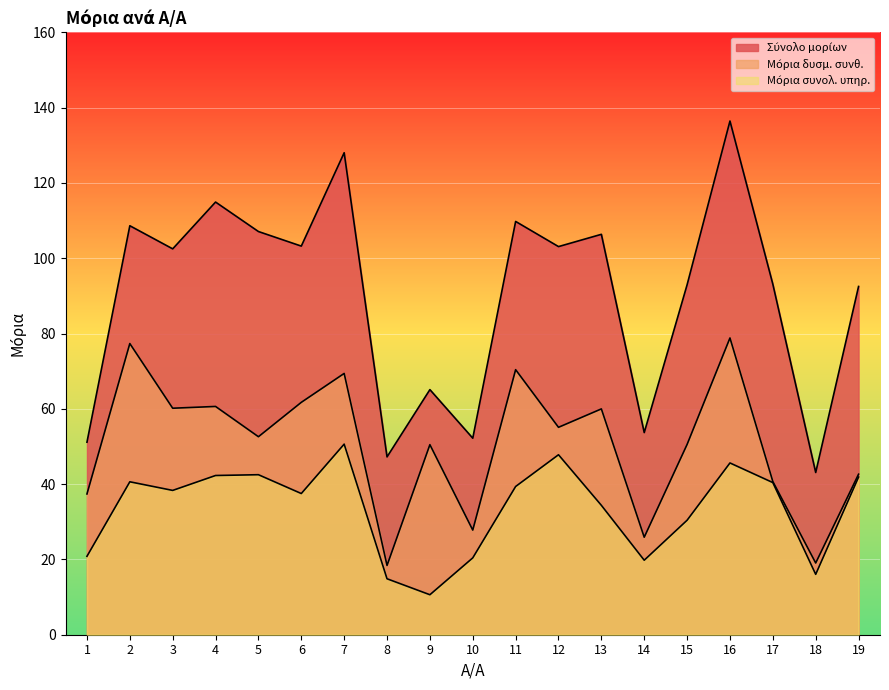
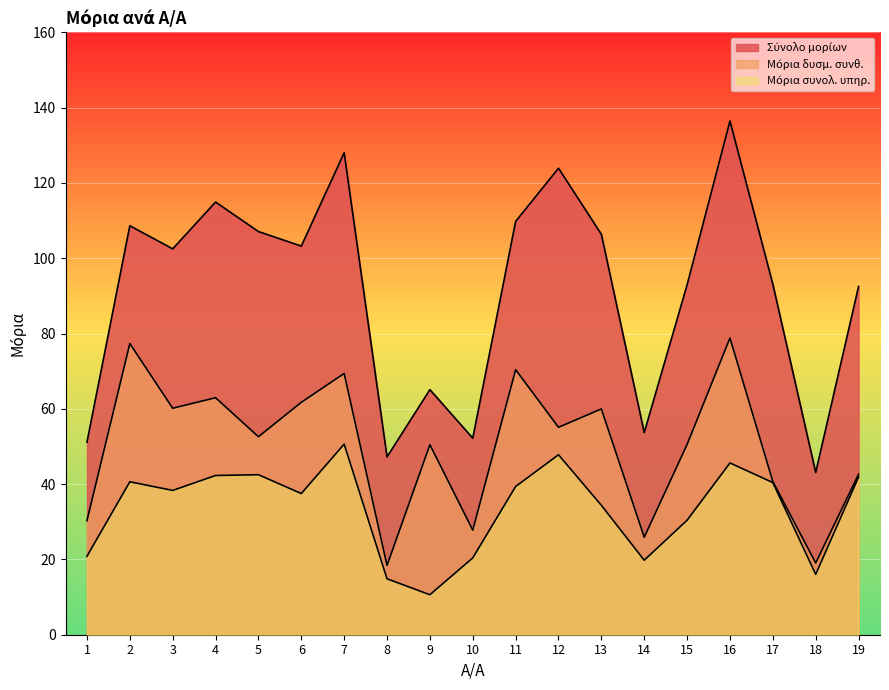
  {
    "Σύνολο μορίων": {
      "1": 51,
      "2": 109,
      "3": 102,
      "4": 115,
      "5": 107,
      "6": 103,
      "7": 128,
      "8": 47,
      "9": 65,
      "10": 52,
      "11": 110,
-     "12": 103,
+     "12": 124,
      "13": 106,
      "14": 54,
      "15": 93,
      "16": 136,
      "17": 93,
      "18": 43,
      "19": 93
    },
    "Μόρια δυσμ. συνθ.": {
-     "1": 37,
+     "1": 30,
      "2": 77,
      "3": 60,
-     "4": 61,
+     "4": 63,
      "5": 53,
      "6": 62,
      "7": 69,
      "8": 18,
      "9": 50,
      "10": 28,
      "11": 70,
      "12": 55,
      "13": 60,
      "14": 26,
      "15": 51,
      "16": 79,
      "18": 19,
      "19": 43
    },
    "Μόρια συνολ. υπηρ.": {
      "1": 21,
      "2": 41,
      "3": 38,
      "4": 42,
      "5": 43,
      "6": 38,
      "7": 51,
      "8": 15,
      "9": 11,
      "10": 20,
      "11": 39,
      "12": 48,
      "13": 34,
      "14": 20,
      "15": 30,
      "16": 46,
      "18": 16,
      "19": 42
    }
  }
